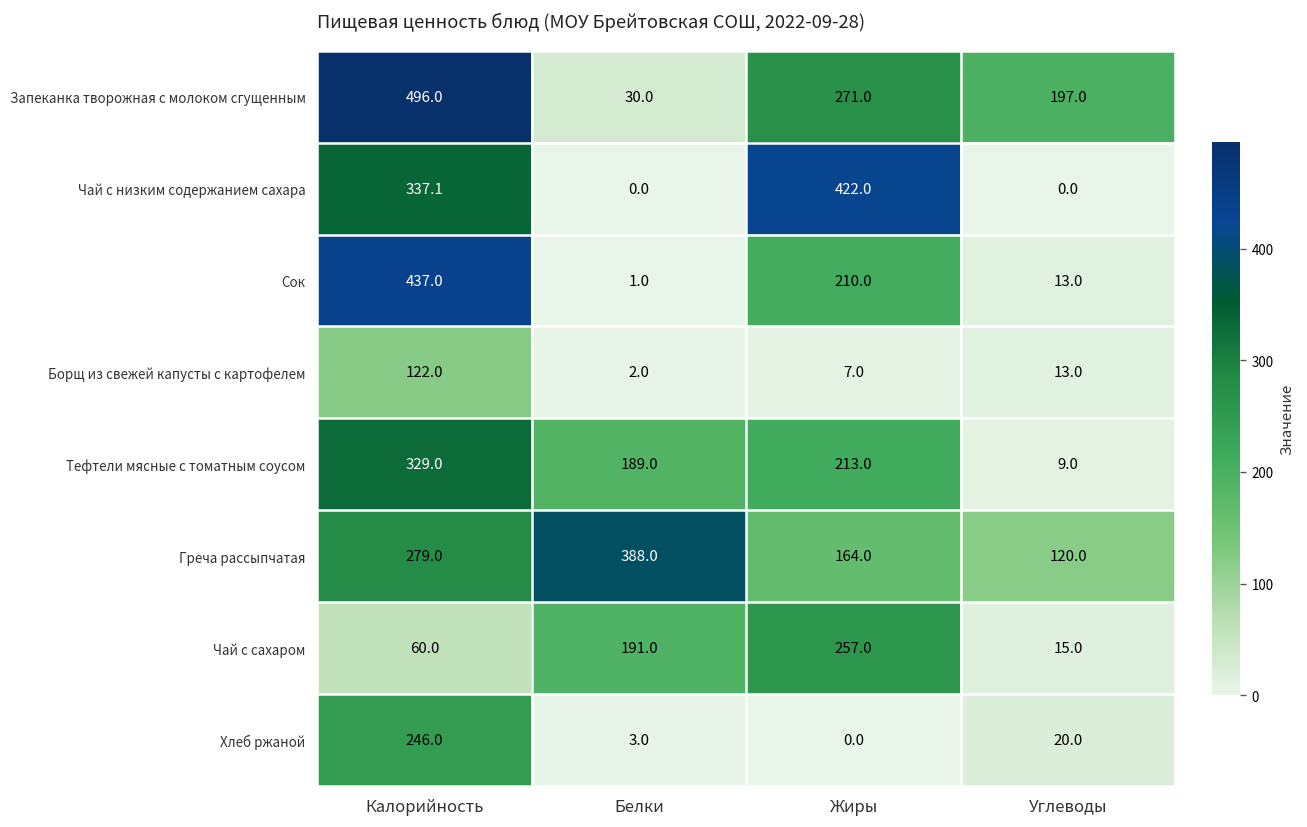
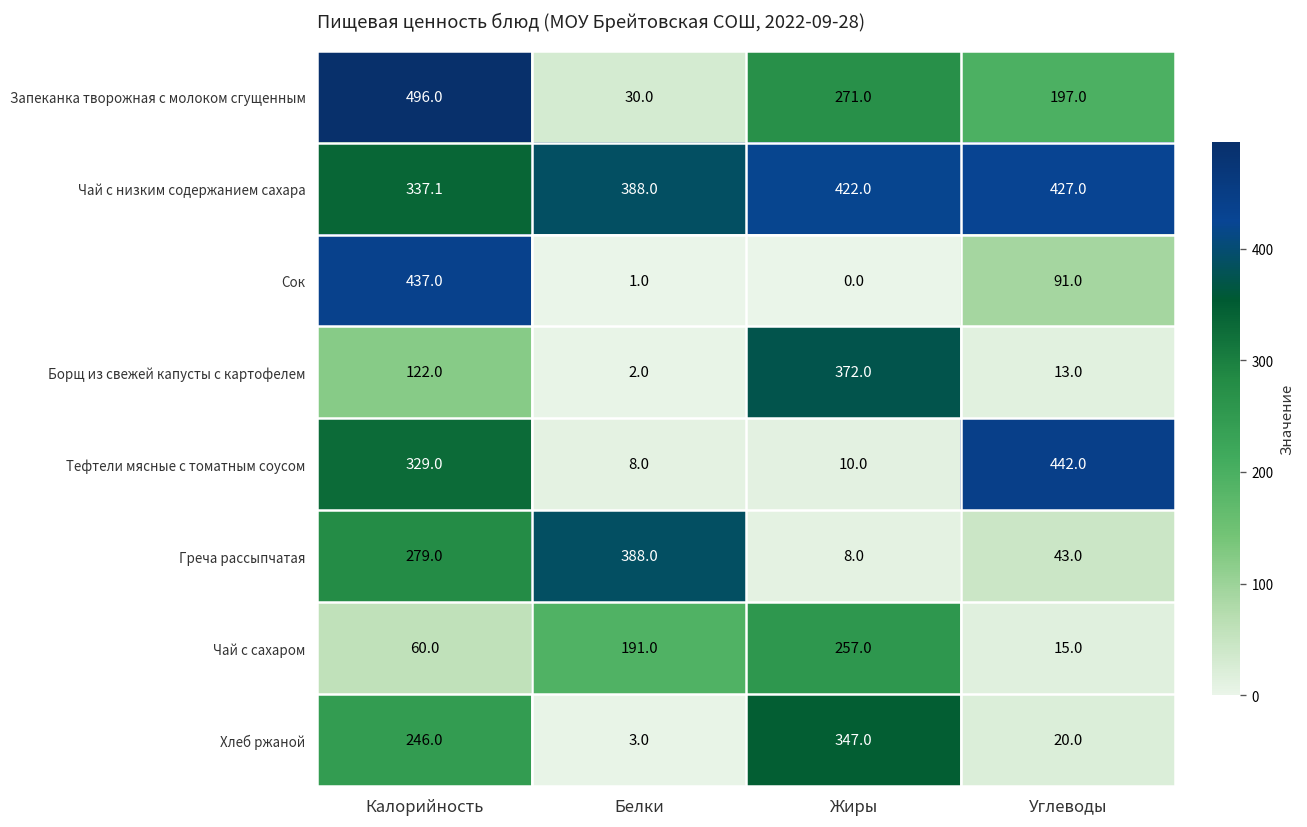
  {
    "Запеканка творожная с молоком сгущенным": {
      "Калорийность": 496.0,
      "Белки": 30.0,
      "Жиры": 271.0,
      "Углеводы": 197.0
    },
    "Чай с низким содержанием сахара": {
      "Калорийность": 337.1,
-     "Белки": 0.0,
+     "Белки": 388.0,
      "Жиры": 422.0,
-     "Углеводы": 0.0
+     "Углеводы": 427.0
    },
    "Сок": {
      "Калорийность": 437.0,
      "Белки": 1.0,
-     "Жиры": 210.0,
-     "Углеводы": 13.0
+     "Жиры": 0.0,
+     "Углеводы": 91.0
    },
    "Борщ из свежей капусты с картофелем": {
      "Калорийность": 122.0,
      "Белки": 2.0,
-     "Жиры": 7.0,
+     "Жиры": 372.0,
      "Углеводы": 13.0
    },
    "Тефтели мясные с томатным соусом": {
      "Калорийность": 329.0,
-     "Белки": 189.0,
-     "Жиры": 213.0,
-     "Углеводы": 9.0
+     "Белки": 8.0,
+     "Жиры": 10.0,
+     "Углеводы": 442.0
    },
    "Греча рассыпчатая": {
      "Калорийность": 279.0,
      "Белки": 388.0,
-     "Жиры": 164.0,
-     "Углеводы": 120.0
+     "Жиры": 8.0,
+     "Углеводы": 43.0
    },
    "Чай с сахаром": {
      "Калорийность": 60.0,
      "Белки": 191.0,
      "Жиры": 257.0,
      "Углеводы": 15.0
    },
    "Хлеб ржаной": {
      "Калорийность": 246.0,
      "Белки": 3.0,
-     "Жиры": 0.0,
+     "Жиры": 347.0,
      "Углеводы": 20.0
    }
  }
